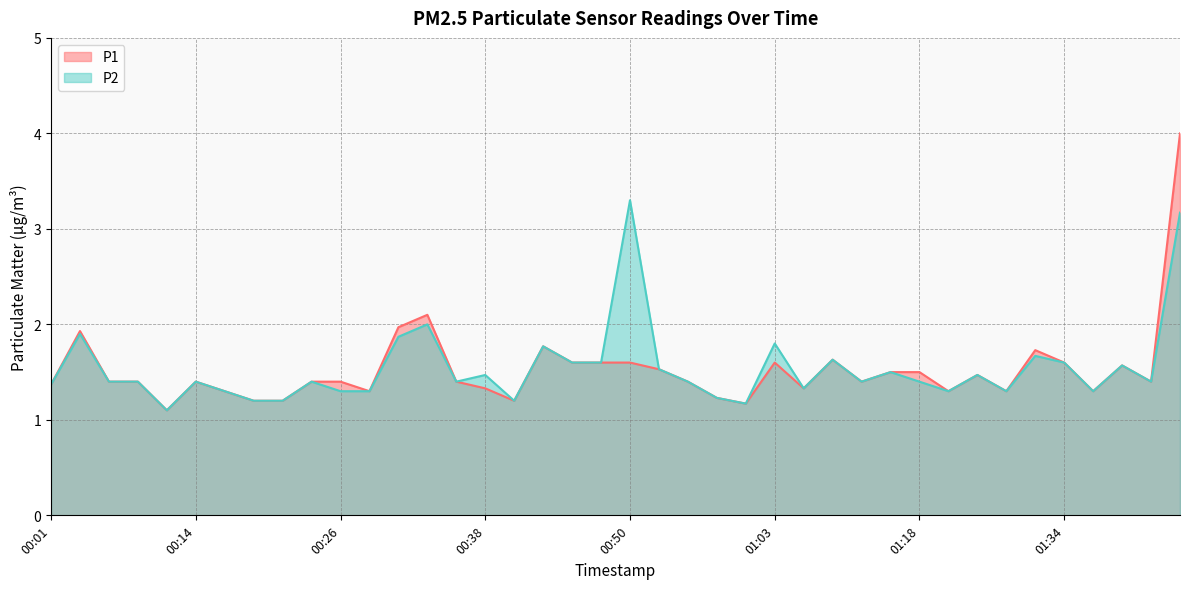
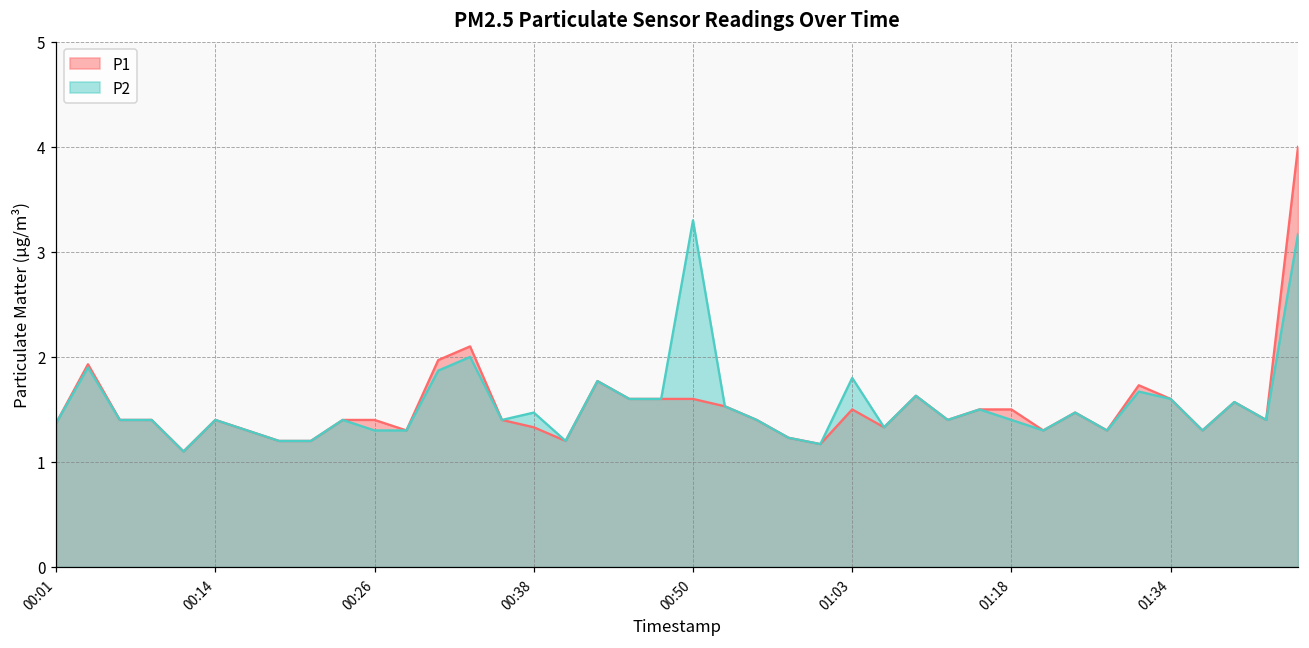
  {
    "P1": {
      "00:26": 1.4,
      "00:38": 1.3,
      "00:50": 1.6,
-     "01:03": 1.6,
+     "01:03": 1.5,
      "01:18": 1.5
    },
    "P2": {
      "00:26": 1.3,
      "00:38": 1.5,
      "00:50": 3.3,
      "01:03": 1.8,
      "01:18": 1.4
    }
  }
